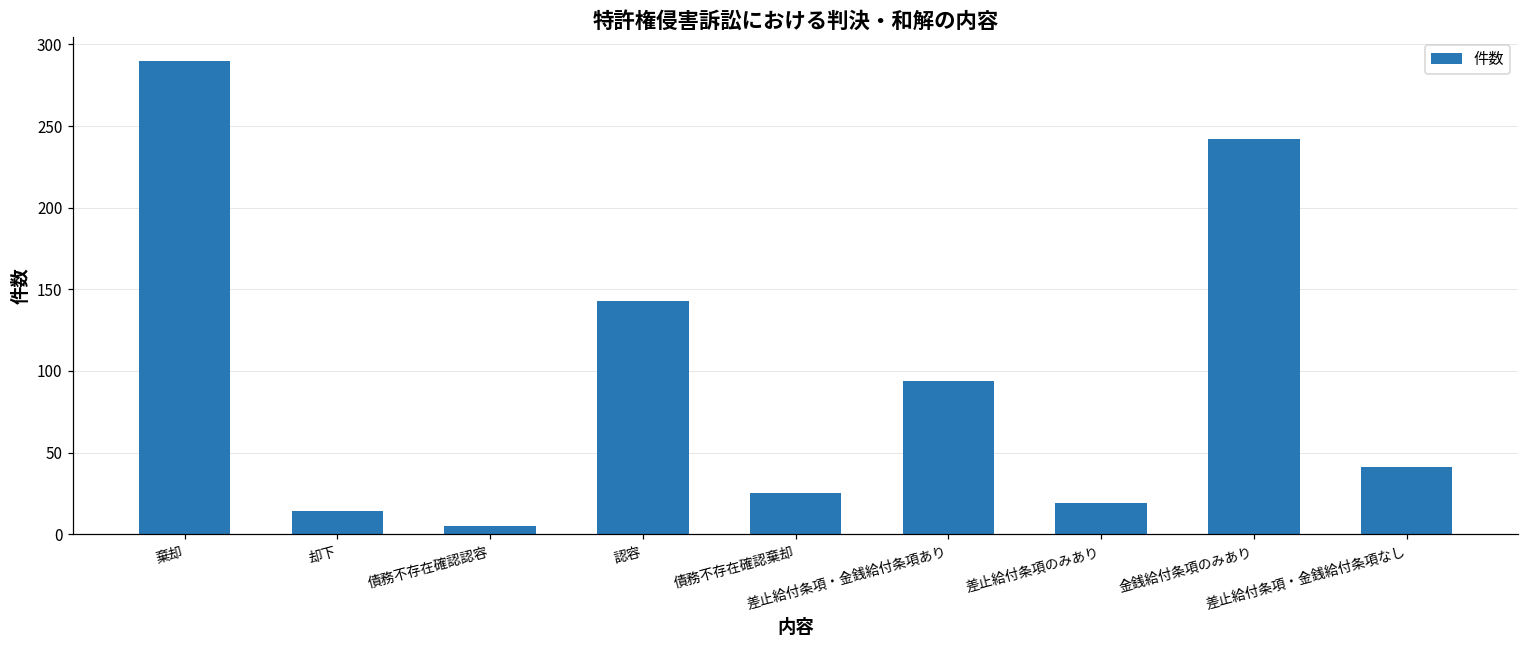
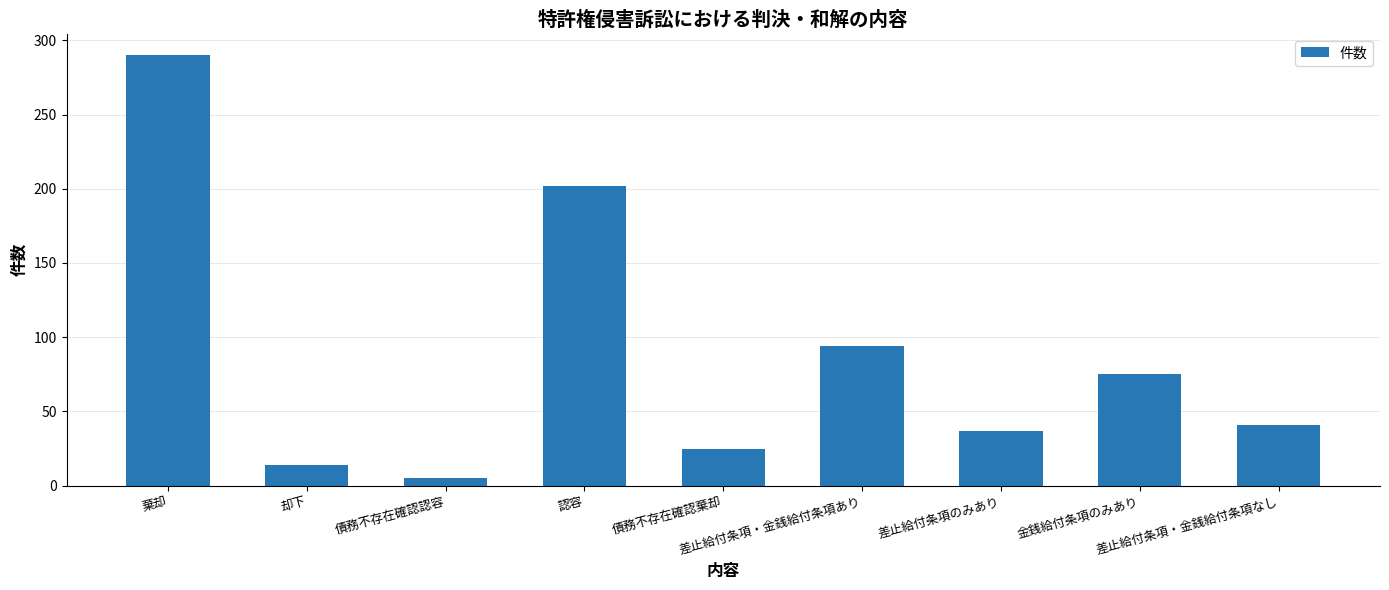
  {
    "棄却": 290,
    "却下": 14,
    "債務不存在確認認容": 5,
-   "認容": 143,
+   "認容": 202,
    "債務不存在確認棄却": 25,
    "差止給付条項・金銭給付条項あり": 94,
-   "差止給付条項のみあり": 19,
-   "金銭給付条項のみあり": 242,
+   "差止給付条項のみあり": 37,
+   "金銭給付条項のみあり": 75,
    "差止給付条項・金銭給付条項なし": 41
  }
